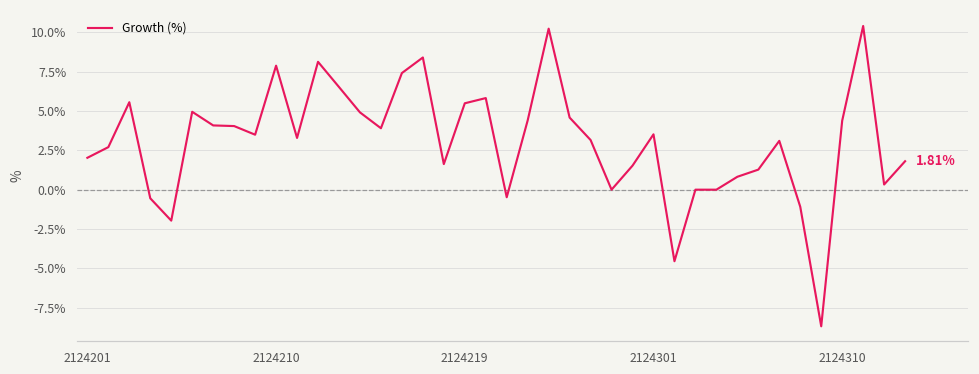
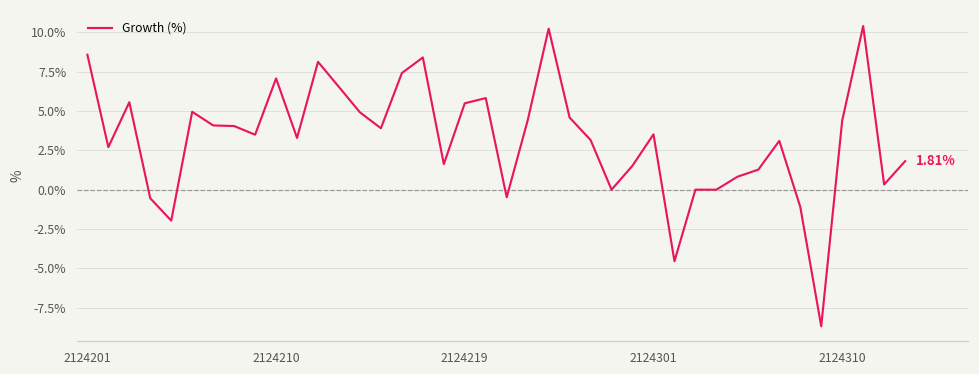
  {
-   "2124201": "2.0%",
-   "2124210": "7.9%",
+   "2124201": "8.6%",
+   "2124210": "7.1%",
    "2124219": "5.5%",
    "2124301": "3.5%",
    "2124310": "4.4%"
  }
